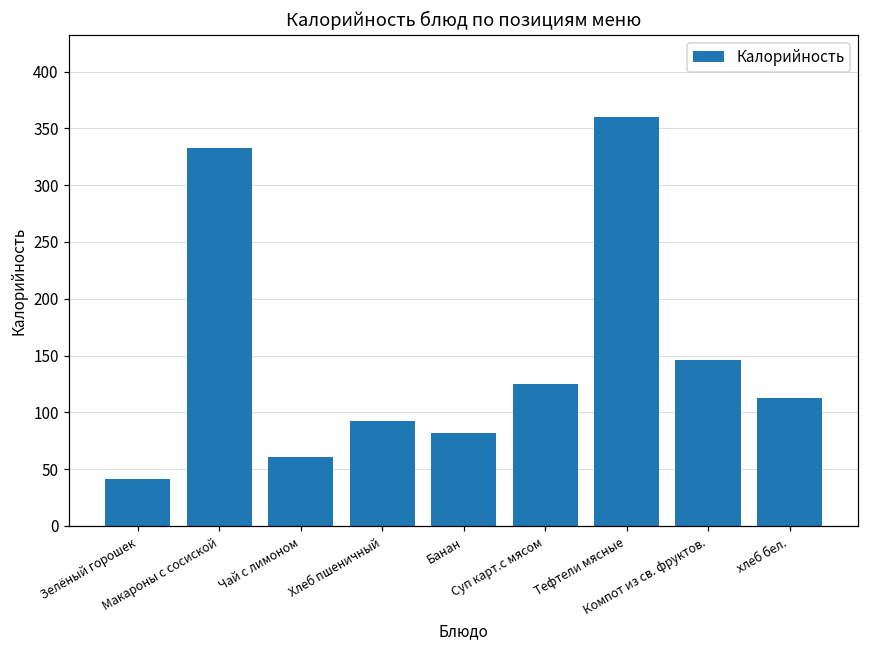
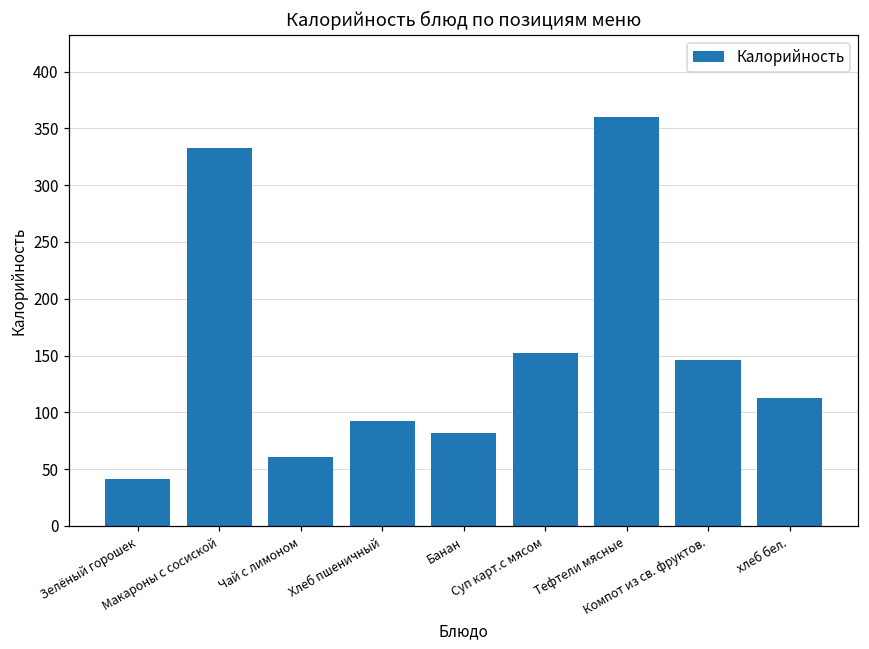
  {
    "Зелёный горошек": 41,
    "Макароны с сосиской": 333,
    "Чай с лимоном": 61,
    "Хлеб пшеничный": 92,
    "Банан": 82,
-   "Суп карт.с мясом": 125,
+   "Суп карт.с мясом": 152,
    "Тефтели мясные": 360,
    "Компот из св. фруктов.": 146,
    "хлеб бел.": 113
  }
